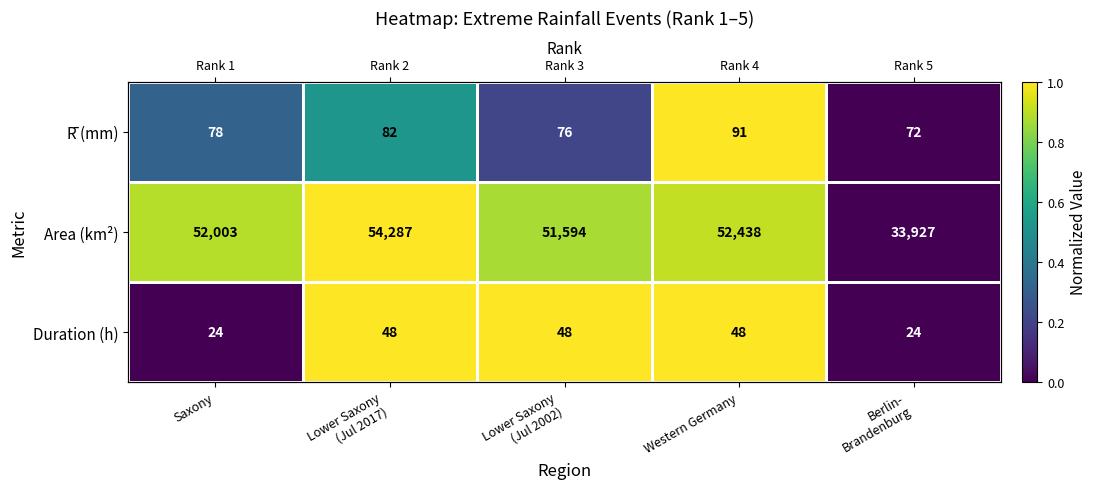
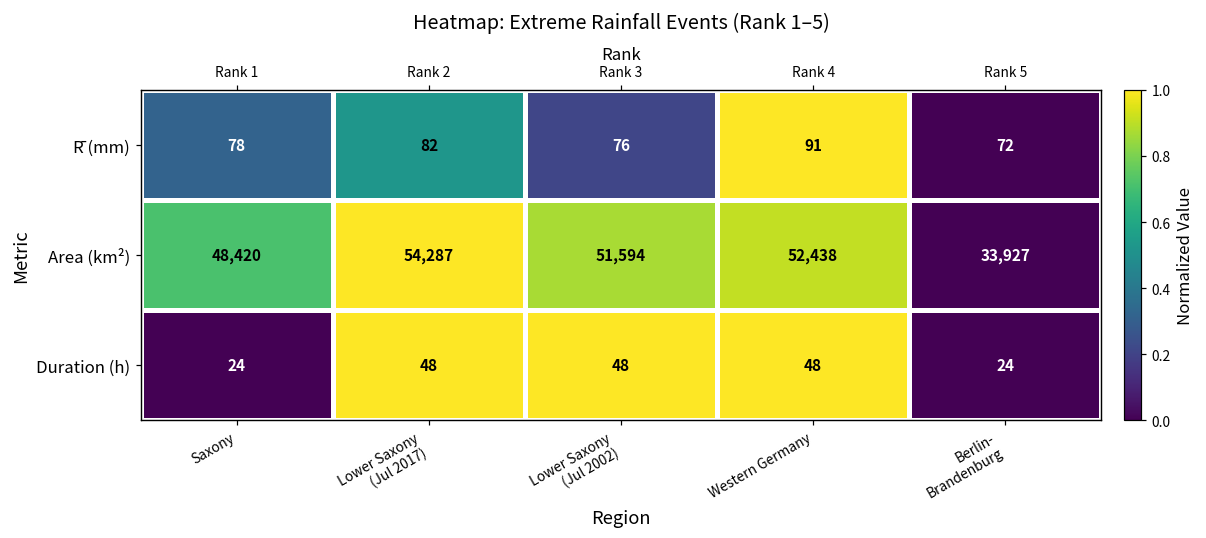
  {
    "R̄ (mm)": {
      "Saxony": "78",
      "Lower Saxony (Jul 2017)": "82",
      "Lower Saxony (Jul 2002)": "76",
      "Western Germany": "91",
      "Berlin- Brandenburg": "72"
    },
    "Area (km²)": {
-     "Saxony": "52,003",
+     "Saxony": "48,420",
      "Lower Saxony (Jul 2017)": "54,287",
      "Lower Saxony (Jul 2002)": "51,594",
      "Western Germany": "52,438",
      "Berlin- Brandenburg": "33,927"
    },
    "Duration (h)": {
      "Saxony": "24",
      "Lower Saxony (Jul 2017)": "48",
      "Lower Saxony (Jul 2002)": "48",
      "Western Germany": "48",
      "Berlin- Brandenburg": "24"
    }
  }
